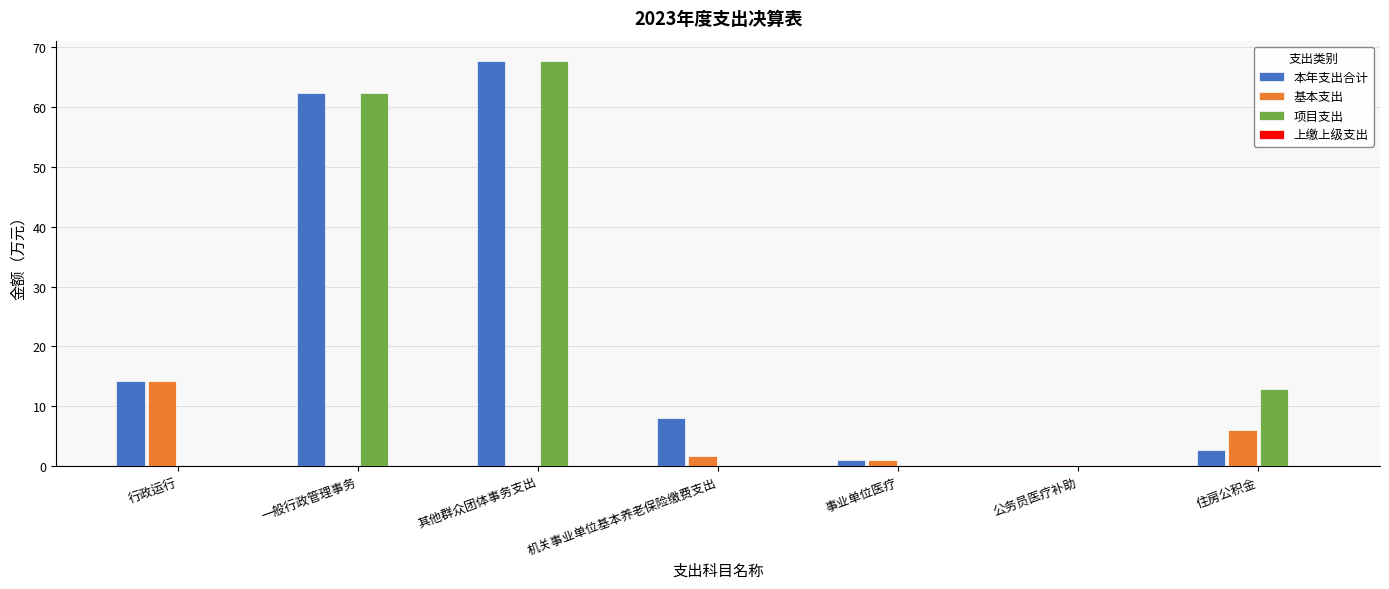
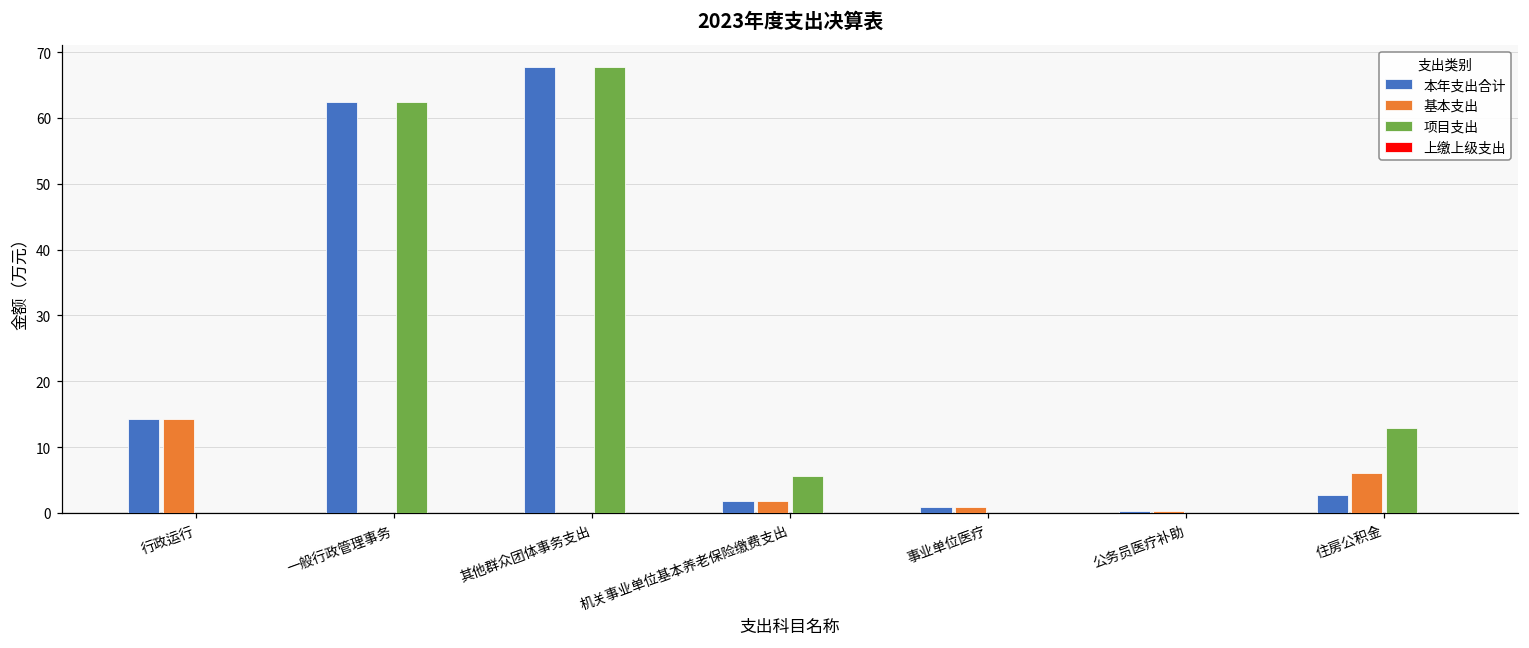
  {
    "本年支出合计": {
      "行政运行": 14,
      "一般行政管理事务": 62,
      "其他群众团体事务支出": 68,
-     "机关事业单位基本养老保险缴费支出": 8,
+     "机关事业单位基本养老保险缴费支出": 2,
      "事业单位医疗": 1,
      "住房公积金": 3
    },
    "基本支出": {
      "行政运行": 14,
      "一般行政管理事务": 0,
      "其他群众团体事务支出": 0,
      "机关事业单位基本养老保险缴费支出": 2,
      "事业单位医疗": 1,
      "住房公积金": 6
    },
    "项目支出": {
      "行政运行": 0,
      "一般行政管理事务": 62,
      "其他群众团体事务支出": 68,
-     "机关事业单位基本养老保险缴费支出": 0,
+     "机关事业单位基本养老保险缴费支出": 6,
      "事业单位医疗": 0,
      "公务员医疗补助": 0,
      "住房公积金": 13
    },
    "上缴上级支出": {
      "行政运行": 0,
      "一般行政管理事务": 0,
      "其他群众团体事务支出": 0,
      "机关事业单位基本养老保险缴费支出": 0,
      "事业单位医疗": 0,
      "公务员医疗补助": 0,
      "住房公积金": 0
    }
  }
